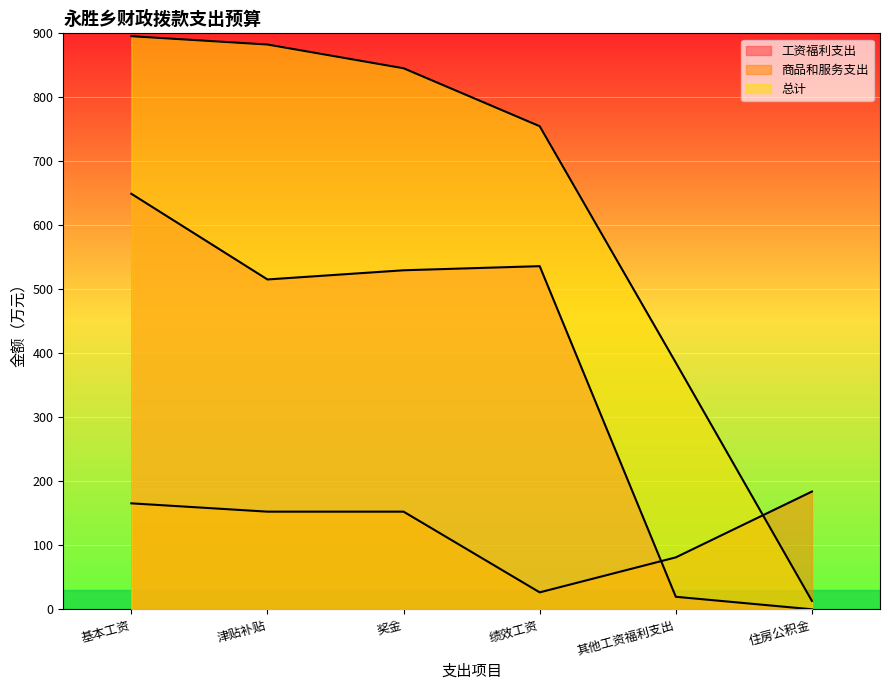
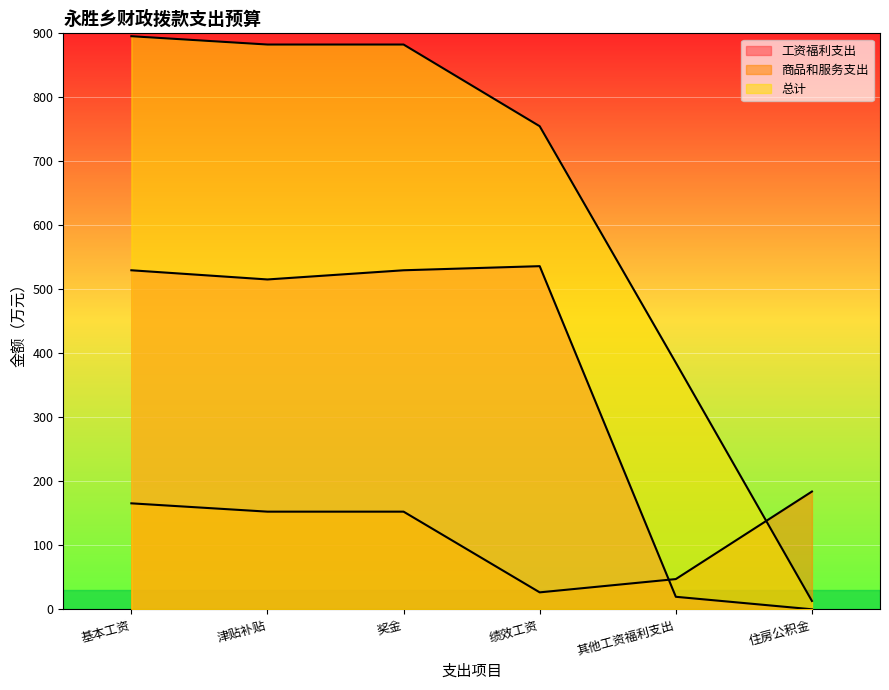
  {
    "工资福利支出": {
-     "基本工资": 650,
+     "基本工资": 530,
      "津贴补贴": 520,
      "奖金": 530,
      "绩效工资": 540
    },
    "商品和服务支出": {
      "基本工资": 170,
      "津贴补贴": 150,
      "奖金": 150,
-     "其他工资福利支出": 80,
+     "其他工资福利支出": 50,
      "住房公积金": 180
    },
    "总计": {
      "基本工资": 900,
      "津贴补贴": 880,
-     "奖金": 850,
+     "奖金": 880,
      "绩效工资": 750,
      "其他工资福利支出": 390
    }
  }
